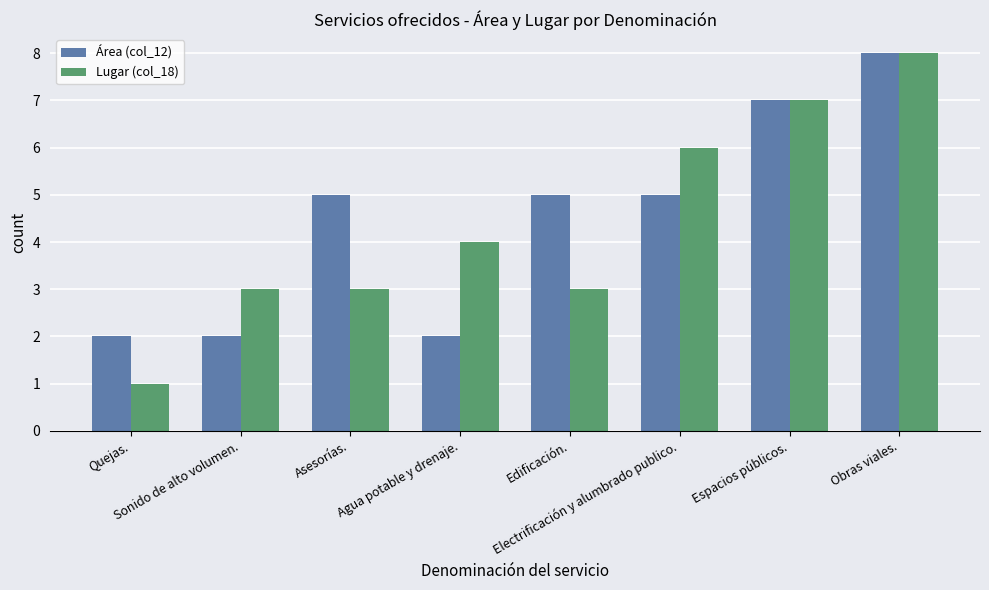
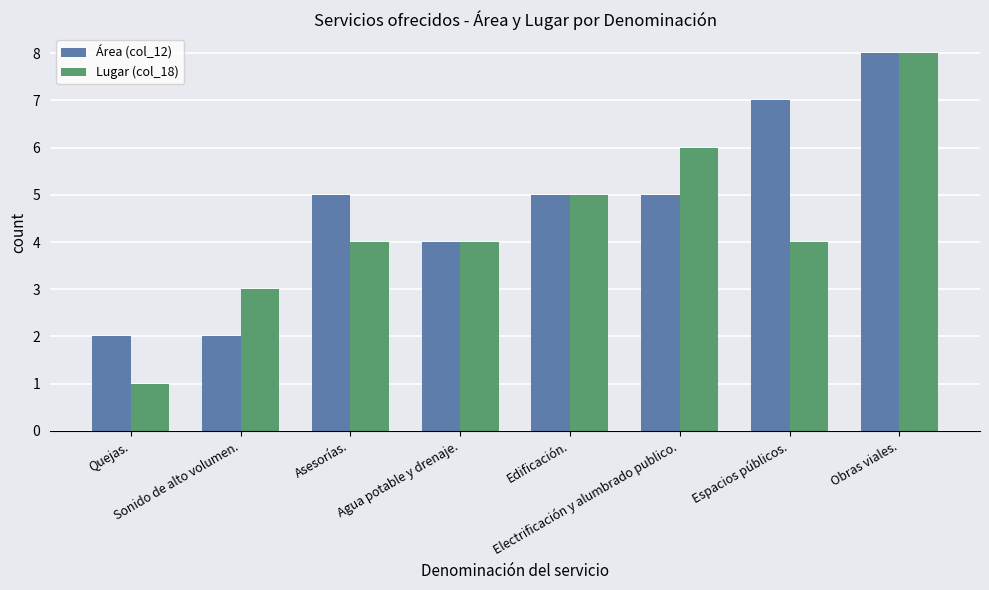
  {
    "Área (col_12)": {
      "Quejas.": 2,
      "Sonido de alto volumen.": 2,
      "Asesorías.": 5,
-     "Agua potable y drenaje.": 2,
+     "Agua potable y drenaje.": 4,
      "Edificación.": 5,
      "Electrificación y alumbrado publico.": 5,
      "Espacios públicos.": 7,
      "Obras viales.": 8
    },
    "Lugar (col_18)": {
      "Quejas.": 1,
      "Sonido de alto volumen.": 3,
-     "Asesorías.": 3,
+     "Asesorías.": 4,
      "Agua potable y drenaje.": 4,
-     "Edificación.": 3,
+     "Edificación.": 5,
      "Electrificación y alumbrado publico.": 6,
-     "Espacios públicos.": 7,
+     "Espacios públicos.": 4,
      "Obras viales.": 8
    }
  }
